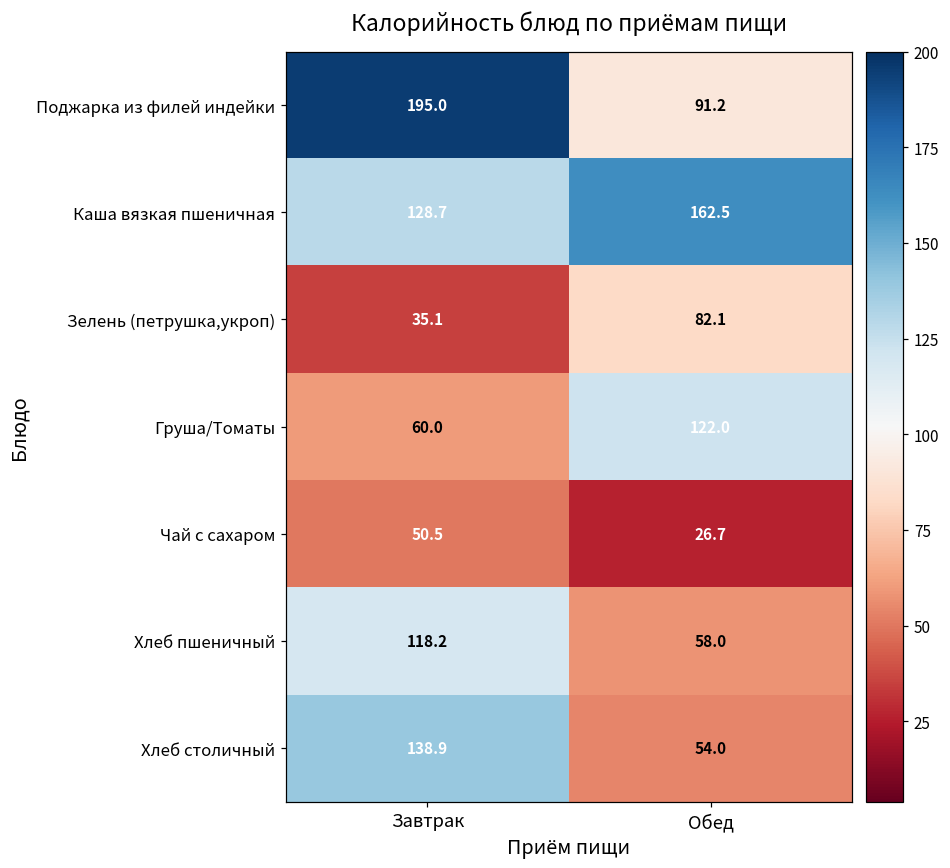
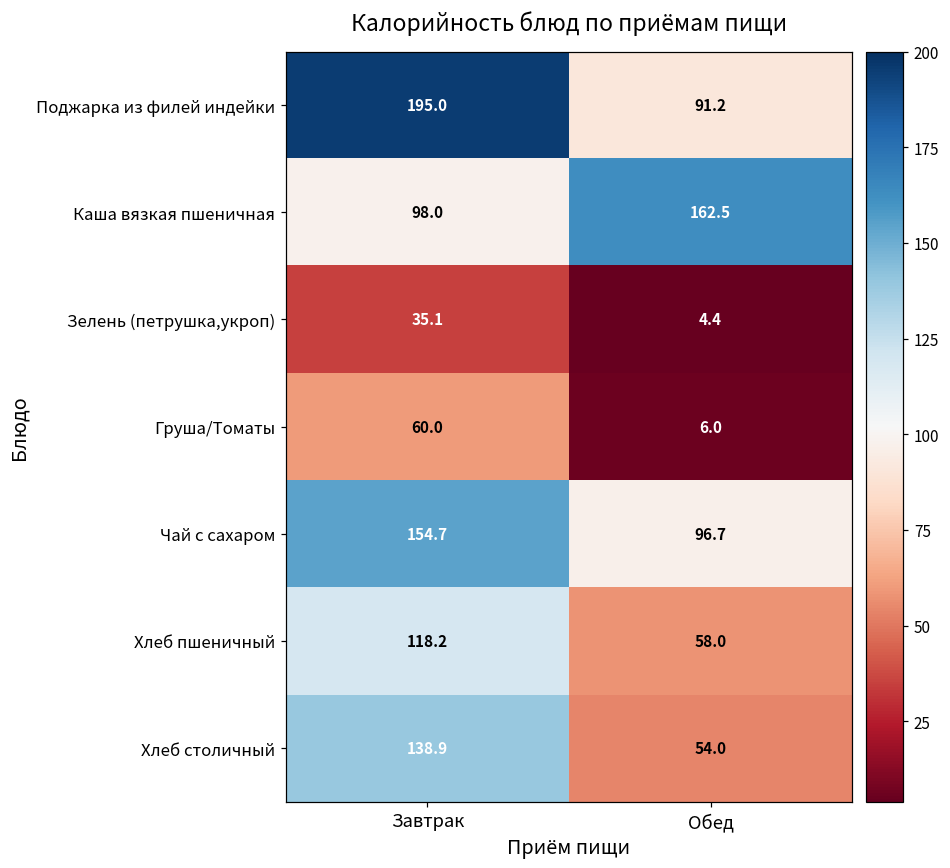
  {
    "Поджарка из филей индейки": {
      "Завтрак": 195.0,
      "Обед": 91.2
    },
    "Каша вязкая пшеничная": {
-     "Завтрак": 128.7,
+     "Завтрак": 98.0,
      "Обед": 162.5
    },
    "Зелень (петрушка,укроп)": {
      "Завтрак": 35.1,
-     "Обед": 82.1
+     "Обед": 4.4
    },
    "Груша/Томаты": {
      "Завтрак": 60.0,
-     "Обед": 122.0
+     "Обед": 6.0
    },
    "Чай с сахаром": {
-     "Завтрак": 50.5,
-     "Обед": 26.7
+     "Завтрак": 154.7,
+     "Обед": 96.7
    },
    "Хлеб пшеничный": {
      "Завтрак": 118.2,
      "Обед": 58.0
    },
    "Хлеб столичный": {
      "Завтрак": 138.9,
      "Обед": 54.0
    }
  }
